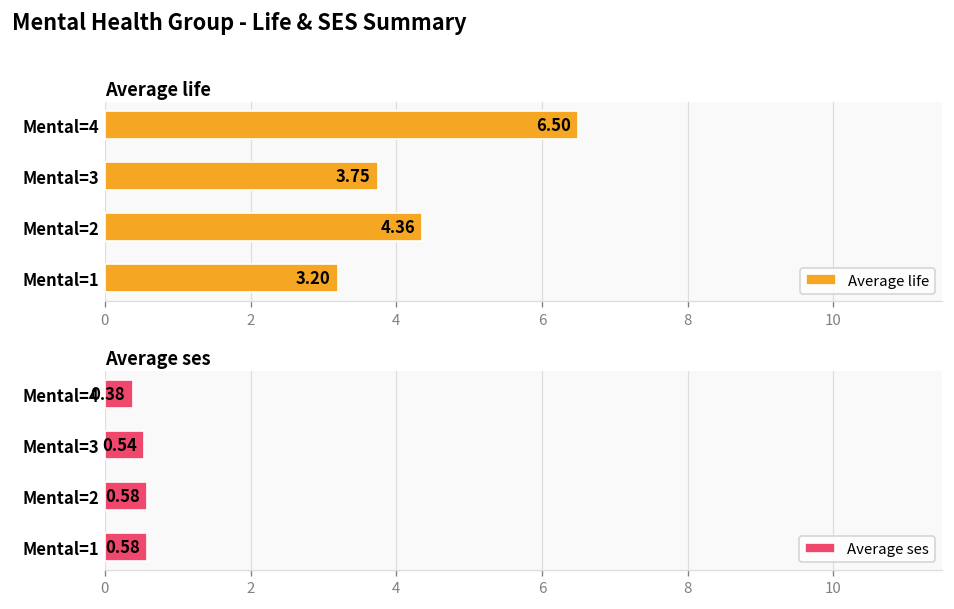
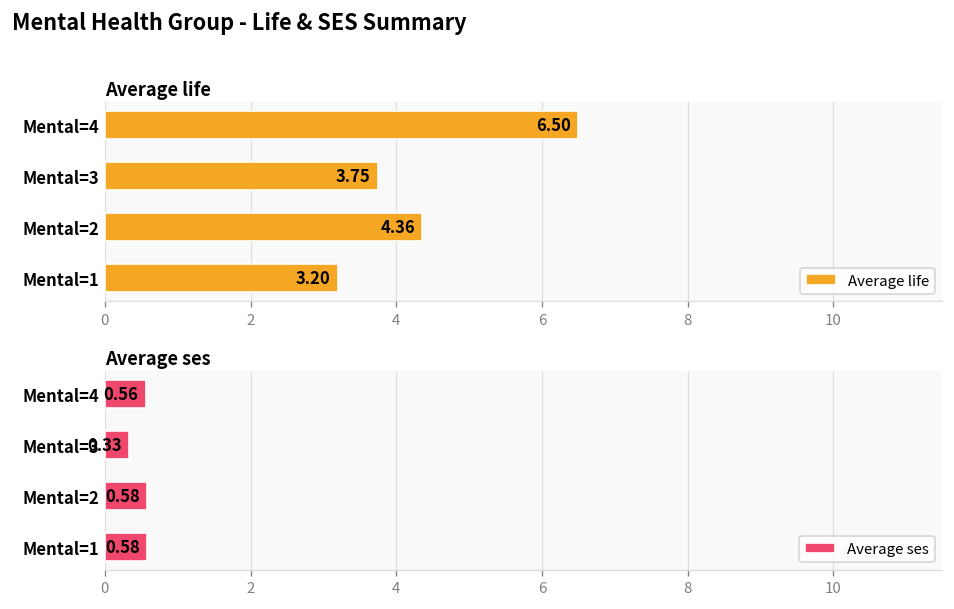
  {
    "Average life": {
      "Mental=4": 6.50,
      "Mental=3": 3.75,
      "Mental=2": 4.36,
      "Mental=1": 3.20
    },
    "Average ses": {
-     "Mental=4": 0.38,
-     "Mental=3": 0.54,
+     "Mental=4": 0.56,
+     "Mental=3": 0.33,
      "Mental=2": 0.58,
      "Mental=1": 0.58
    }
  }
